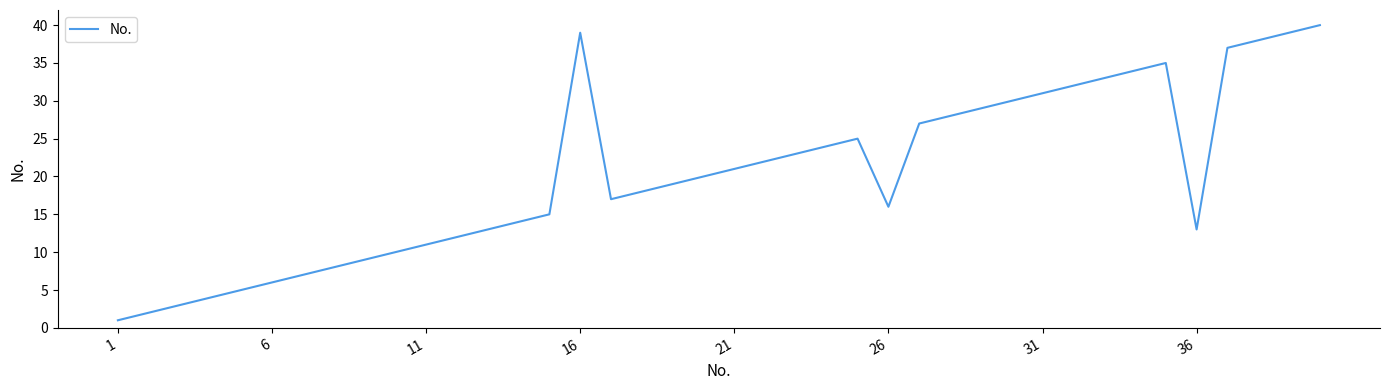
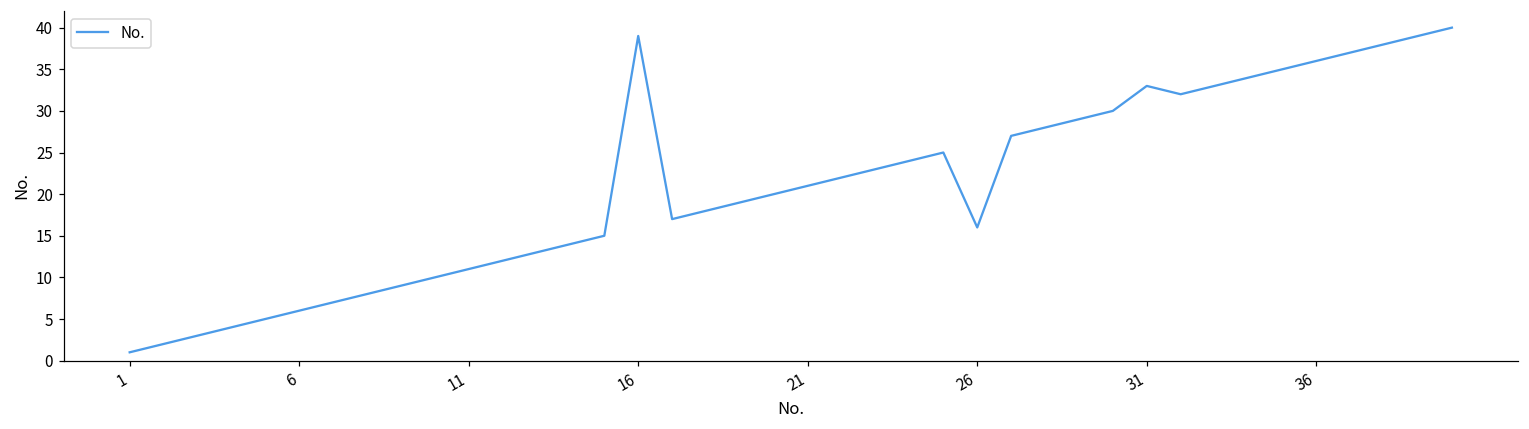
  {
    "1": 1,
    "6": 6,
    "11": 11,
    "16": 39,
    "21": 21,
    "26": 16,
-   "31": 31,
-   "36": 13
+   "31": 33,
+   "36": 36
  }
